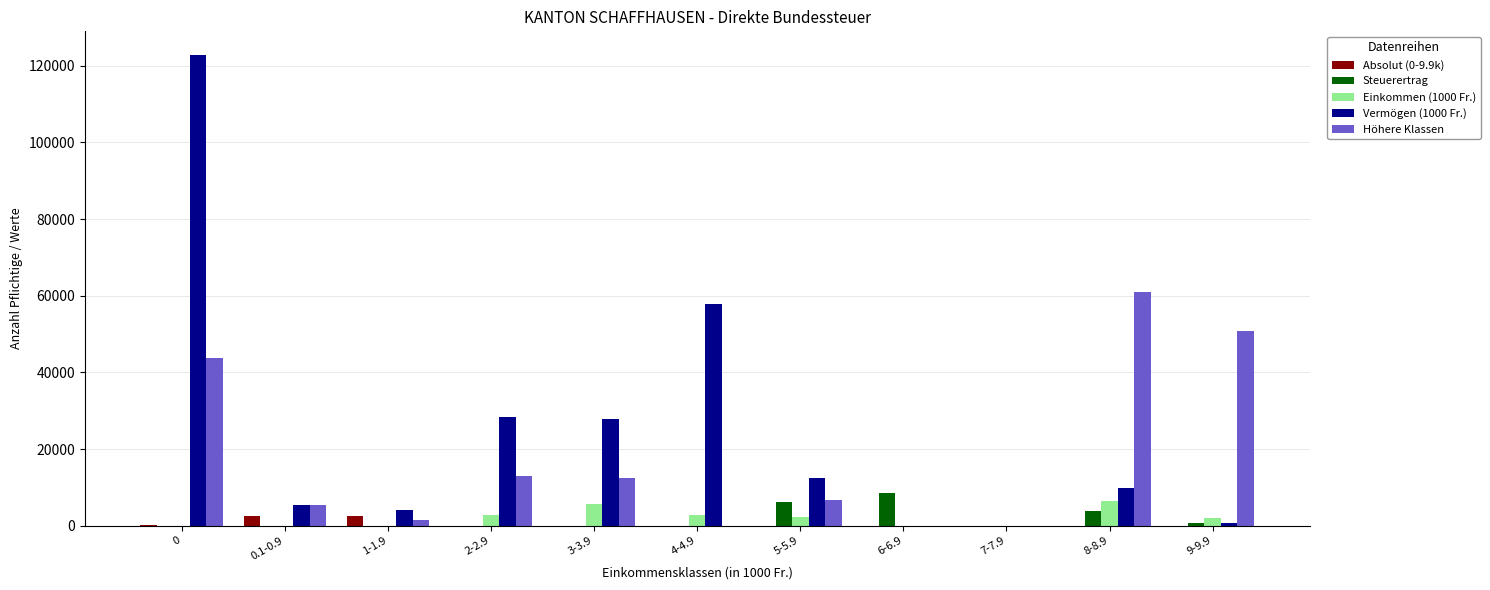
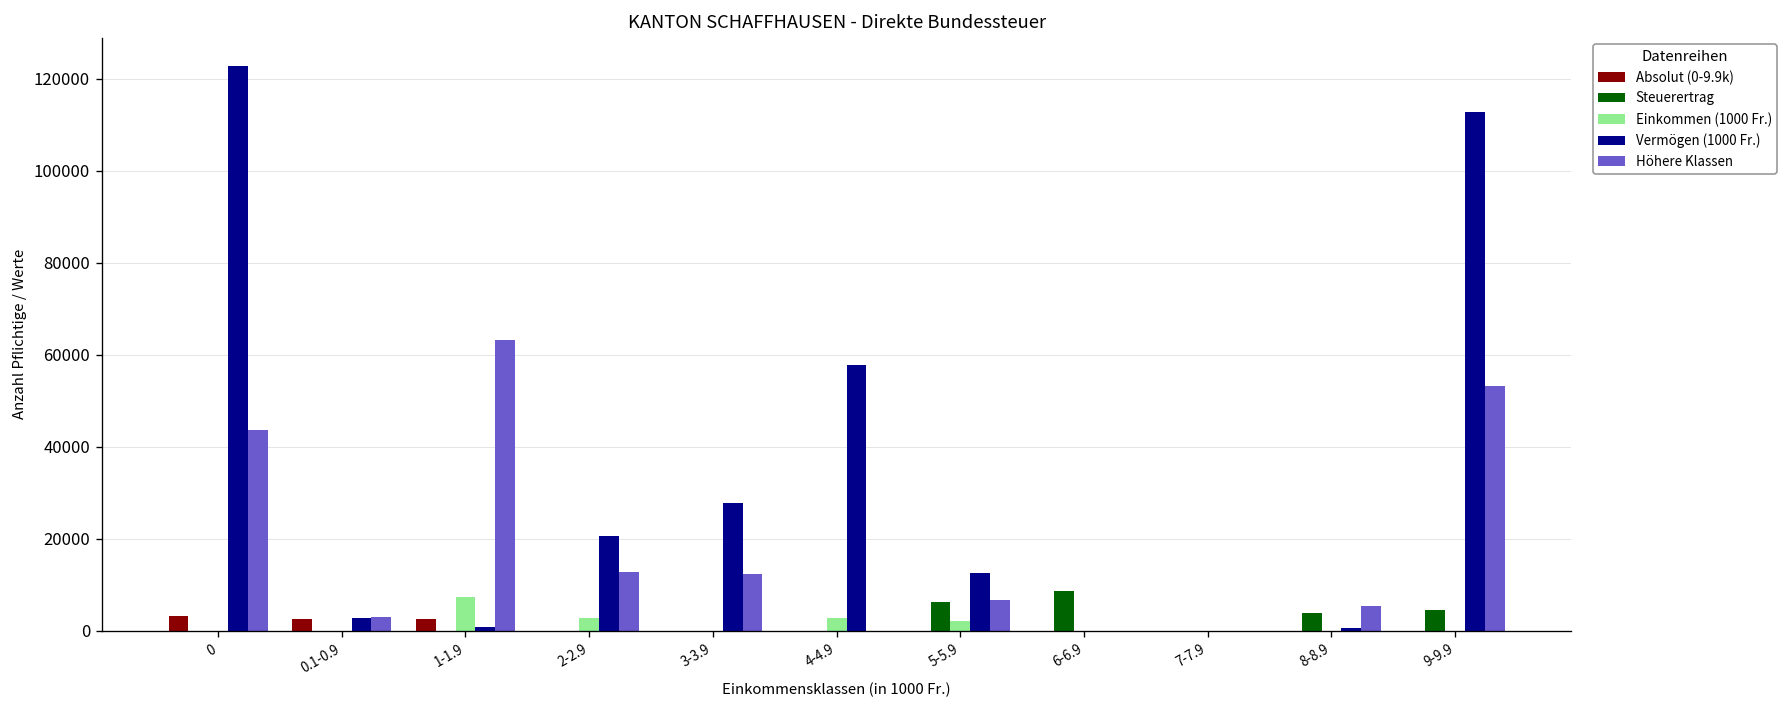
  {
    "Absolut (0-9.9k)": {
-     "0": 0,
+     "0": 3000,
      "0.1-0.9": 3000,
      "1-1.9": 3000,
      "7-7.9": 0
    },
    "Steuerertrag": {
      "0": 0,
      "0.1-0.9": 0,
      "1-1.9": 0,
      "2-2.9": 0,
      "3-3.9": 0,
      "4-4.9": 0,
      "5-5.9": 6000,
      "6-6.9": 9000,
      "7-7.9": 0,
      "8-8.9": 4000,
-     "9-9.9": 1000
+     "9-9.9": 5000
    },
    "Einkommen (1000 Fr.)": {
      "0": 0,
-     "1-1.9": 0,
+     "1-1.9": 7000,
      "2-2.9": 3000,
-     "3-3.9": 6000,
+     "3-3.9": 0,
      "4-4.9": 3000,
      "5-5.9": 2000,
      "7-7.9": 0,
-     "8-8.9": 6000,
-     "9-9.9": 2000
+     "8-8.9": 0,
+     "9-9.9": 0
    },
    "Vermögen (1000 Fr.)": {
      "0": 123000,
-     "0.1-0.9": 5000,
-     "1-1.9": 4000,
-     "2-2.9": 28000,
+     "0.1-0.9": 3000,
+     "1-1.9": 1000,
+     "2-2.9": 21000,
      "3-3.9": 28000,
      "4-4.9": 58000,
      "5-5.9": 13000,
      "6-6.9": 0,
      "7-7.9": 0,
-     "8-8.9": 10000,
-     "9-9.9": 1000
+     "8-8.9": 1000,
+     "9-9.9": 113000
    },
    "Höhere Klassen": {
      "0": 44000,
-     "0.1-0.9": 5000,
-     "1-1.9": 2000,
+     "0.1-0.9": 3000,
+     "1-1.9": 63000,
      "2-2.9": 13000,
      "3-3.9": 12000,
      "4-4.9": 0,
      "5-5.9": 7000,
      "6-6.9": 0,
      "7-7.9": 0,
-     "8-8.9": 61000,
-     "9-9.9": 51000
+     "8-8.9": 6000,
+     "9-9.9": 53000
    }
  }
